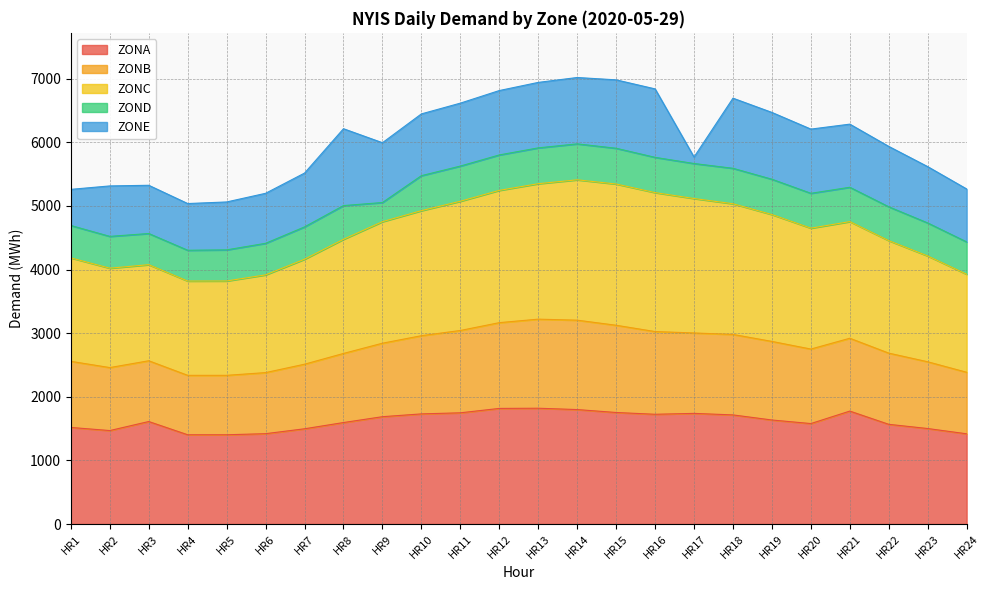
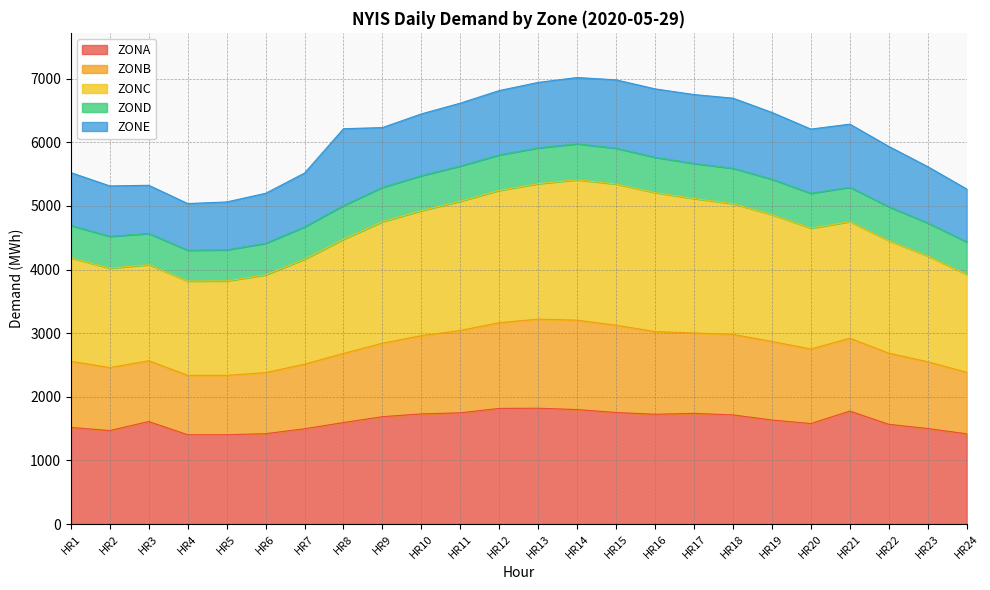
  {
    "ZONA": {
      "HR1": 1500,
      "HR2": 1500,
      "HR3": 1600,
      "HR4": 1400,
      "HR5": 1400,
      "HR6": 1400,
      "HR7": 1500,
      "HR8": 1600,
      "HR9": 1700,
      "HR10": 1700,
      "HR11": 1700,
      "HR12": 1800,
      "HR13": 1800,
      "HR14": 1800,
      "HR15": 1800,
      "HR16": 1700,
      "HR17": 1700,
      "HR18": 1700,
      "HR19": 1600,
      "HR20": 1600,
      "HR21": 1800,
      "HR22": 1600,
      "HR23": 1500,
      "HR24": 1400
    },
    "ZOND": {
      "HR1": 500,
      "HR2": 500,
      "HR3": 500,
      "HR4": 500,
      "HR5": 500,
      "HR6": 500,
      "HR7": 500,
      "HR8": 500,
-     "HR9": 300,
+     "HR9": 500,
      "HR10": 600,
      "HR11": 600,
      "HR12": 600,
      "HR13": 600,
      "HR14": 600,
      "HR15": 600,
      "HR16": 600,
      "HR17": 600,
      "HR18": 600,
      "HR19": 600,
      "HR20": 500,
      "HR21": 500,
      "HR22": 500,
      "HR23": 500,
      "HR24": 500
    },
    "ZONE": {
-     "HR1": 600,
+     "HR1": 800,
      "HR2": 800,
      "HR3": 800,
      "HR4": 700,
      "HR5": 800,
      "HR6": 800,
      "HR7": 800,
      "HR8": 1200,
      "HR9": 900,
      "HR10": 1000,
      "HR11": 1000,
      "HR12": 1000,
      "HR13": 1000,
      "HR14": 1000,
      "HR15": 1100,
      "HR16": 1100,
-     "HR17": 100,
+     "HR17": 1100,
      "HR18": 1100,
      "HR19": 1100,
      "HR20": 1000,
      "HR21": 1000,
      "HR22": 900,
      "HR23": 900,
      "HR24": 800
    }
  }
